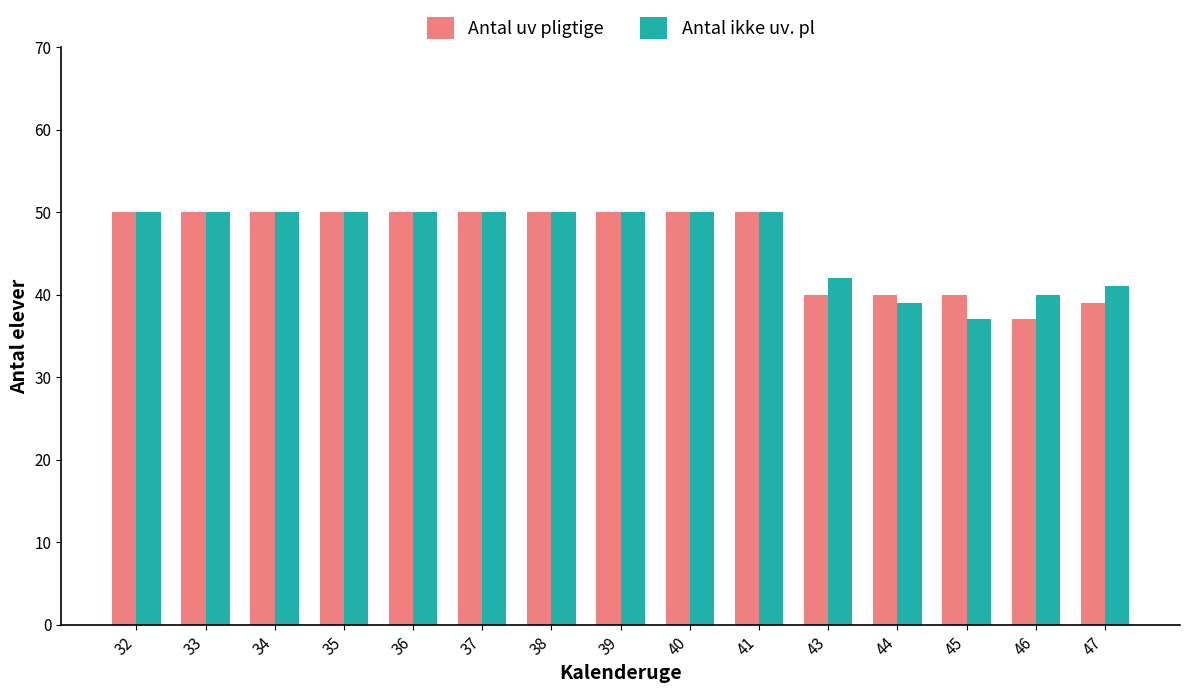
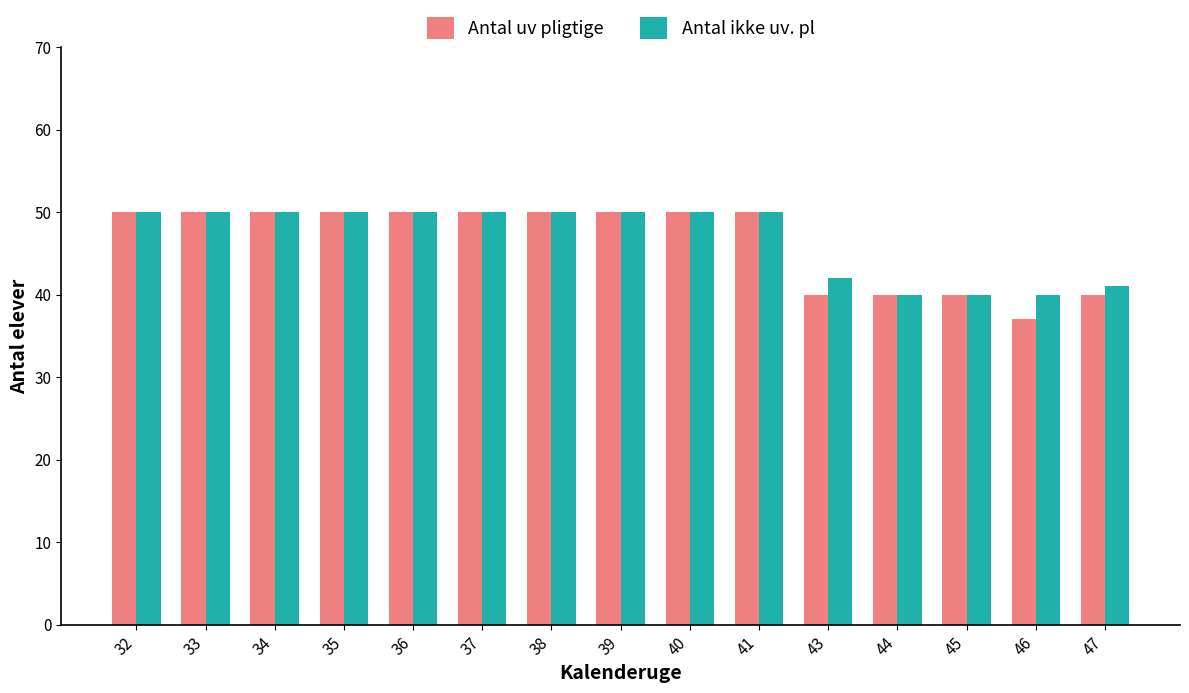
  {
    "Antal uv pligtige": {
      "32": 50,
      "33": 50,
      "34": 50,
      "35": 50,
      "36": 50,
      "37": 50,
      "38": 50,
      "39": 50,
      "40": 50,
      "41": 50,
      "43": 40,
      "44": 40,
      "45": 40,
      "46": 37,
-     "47": 39
+     "47": 40
    },
    "Antal ikke uv. pl": {
      "32": 50,
      "33": 50,
      "34": 50,
      "35": 50,
      "36": 50,
      "37": 50,
      "38": 50,
      "39": 50,
      "40": 50,
      "41": 50,
      "43": 42,
-     "44": 39,
-     "45": 37,
+     "44": 40,
+     "45": 40,
      "46": 40,
      "47": 41
    }
  }
